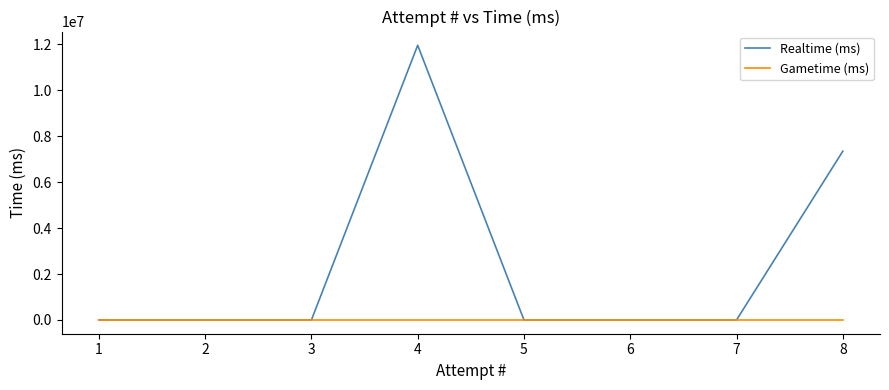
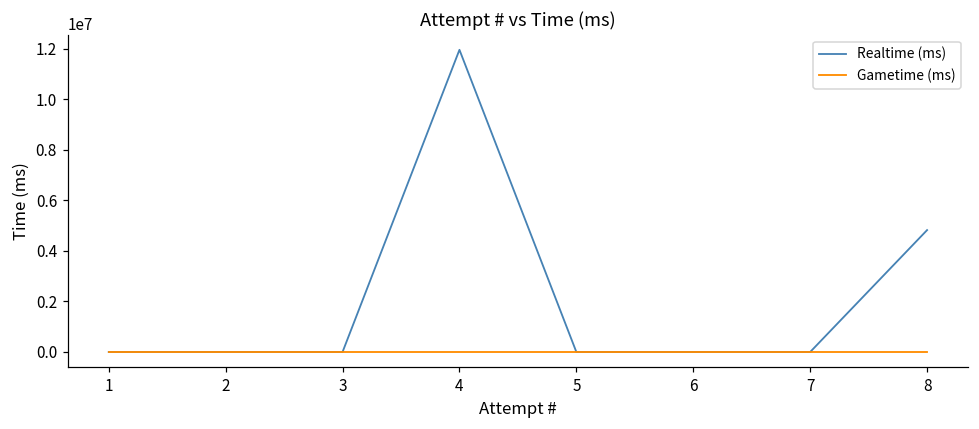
  {
    "Realtime (ms)": {
      "4": 12000000,
-     "8": 7300000
+     "8": 4800000
    },
    "Gametime (ms)": {
      "4": 0,
      "8": 0
    }
  }
